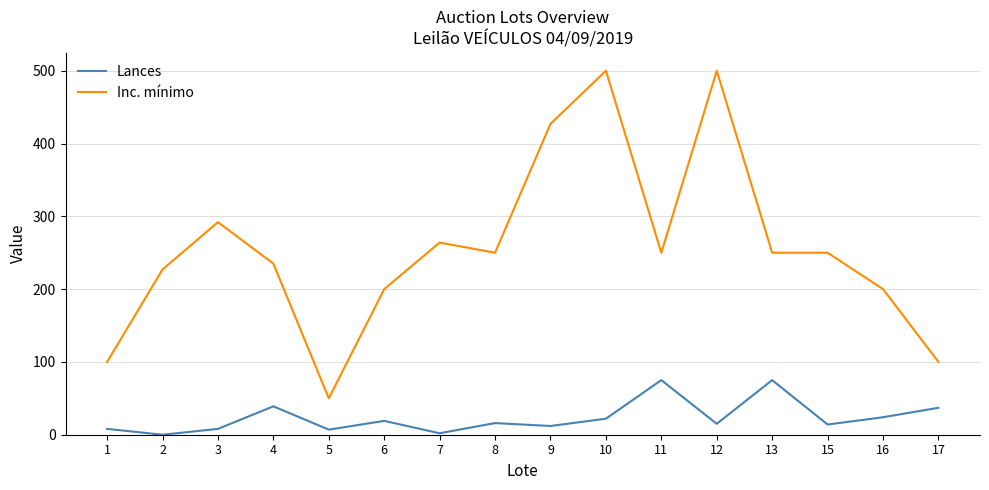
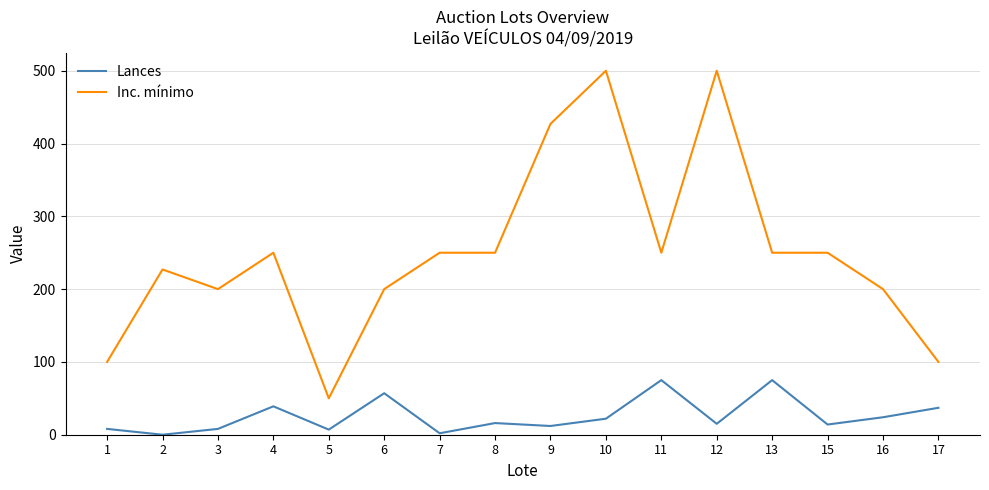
  {
    "Lances": {
      "1": 10,
      "2": 0,
      "3": 10,
      "4": 40,
      "5": 10,
-     "6": 20,
+     "6": 60,
      "7": 0,
      "8": 20,
      "9": 10,
      "10": 20,
      "11": 80,
      "12": 20,
      "13": 80,
      "15": 10,
      "16": 20,
      "17": 40
    },
    "Inc. mínimo": {
      "1": 100,
      "2": 230,
-     "3": 290,
-     "4": 240,
+     "3": 200,
+     "4": 250,
      "5": 50,
      "6": 200,
-     "7": 260,
+     "7": 250,
      "8": 250,
      "9": 430,
      "10": 500,
      "11": 250,
      "12": 500,
      "13": 250,
      "15": 250,
      "16": 200,
      "17": 100
    }
  }
